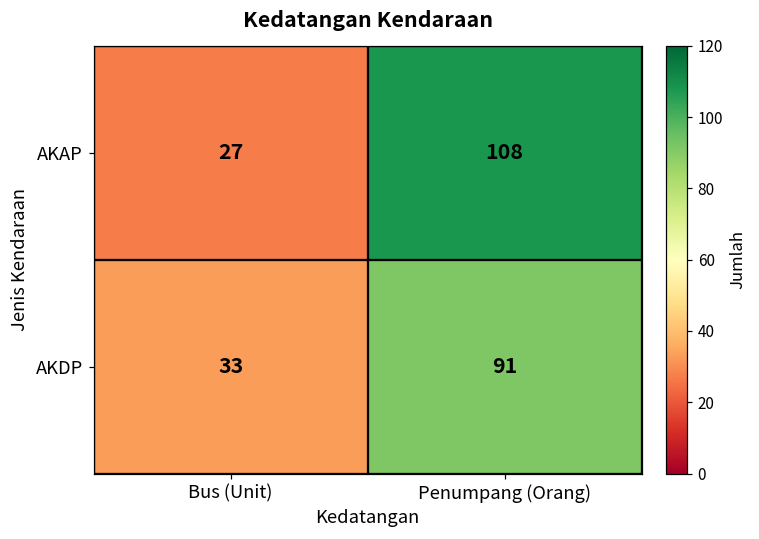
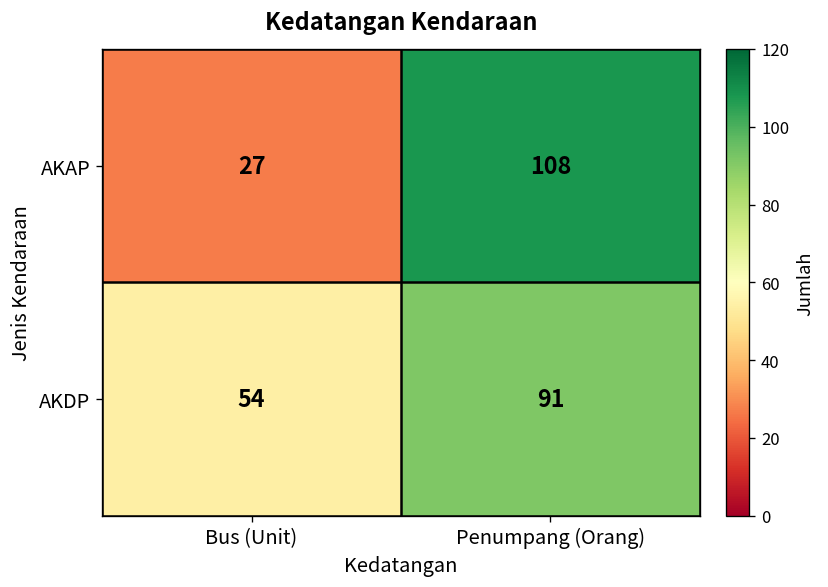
  {
    "AKAP": {
      "Bus (Unit)": 27,
      "Penumpang (Orang)": 108
    },
    "AKDP": {
-     "Bus (Unit)": 33,
+     "Bus (Unit)": 54,
      "Penumpang (Orang)": 91
    }
  }
